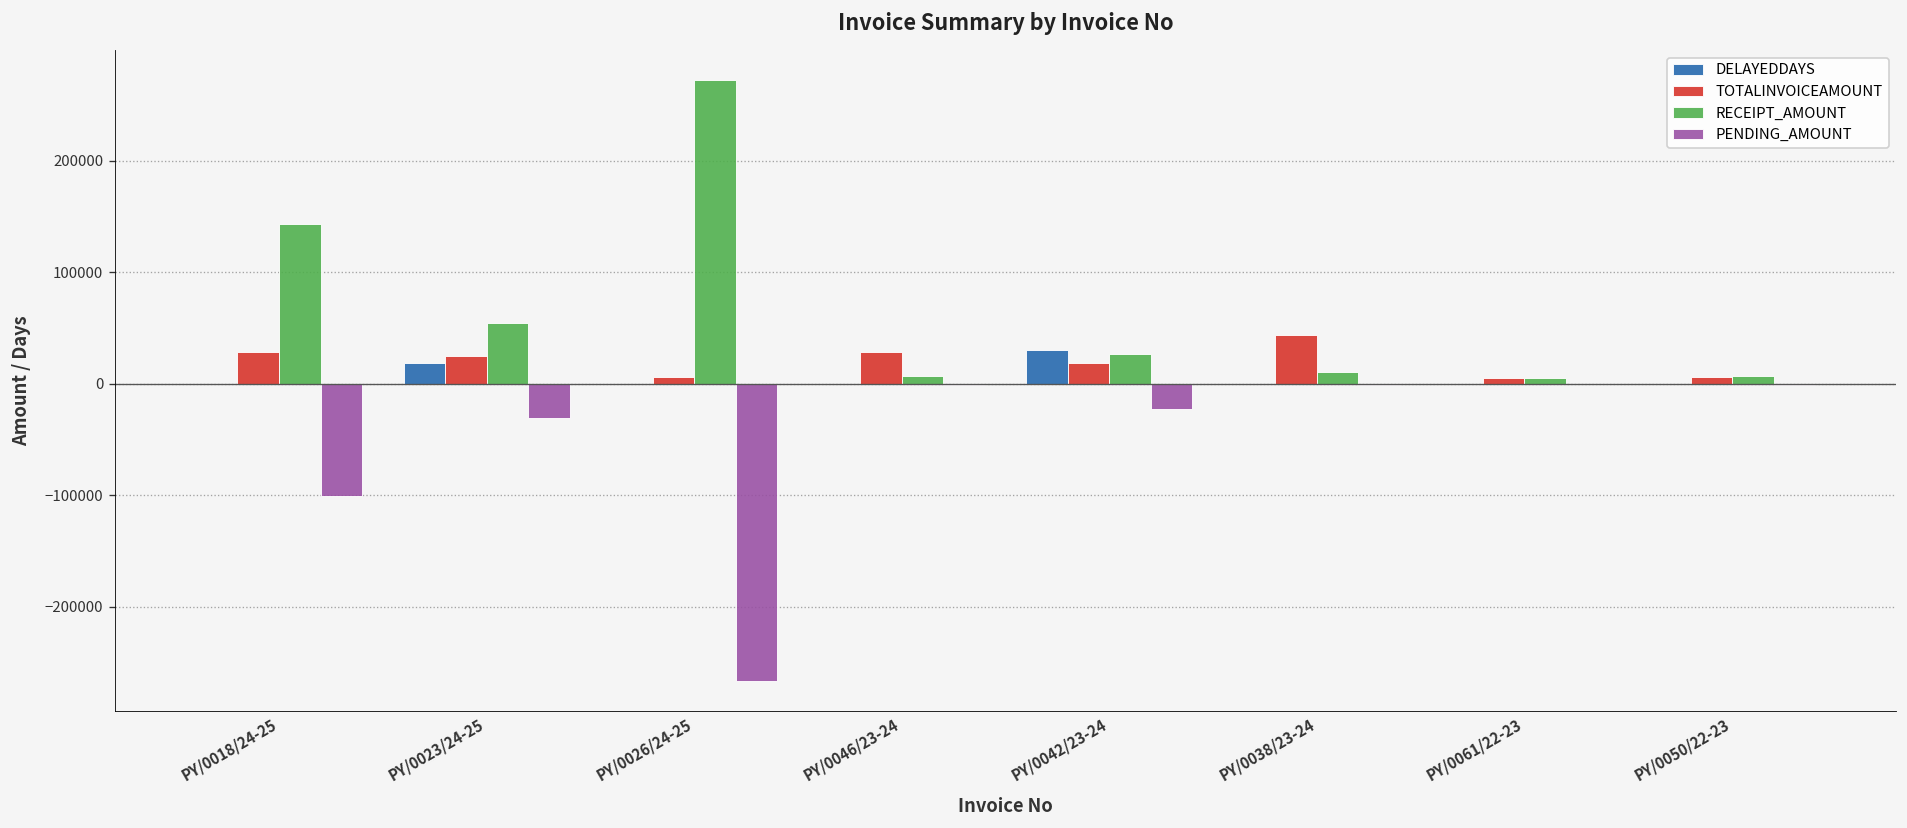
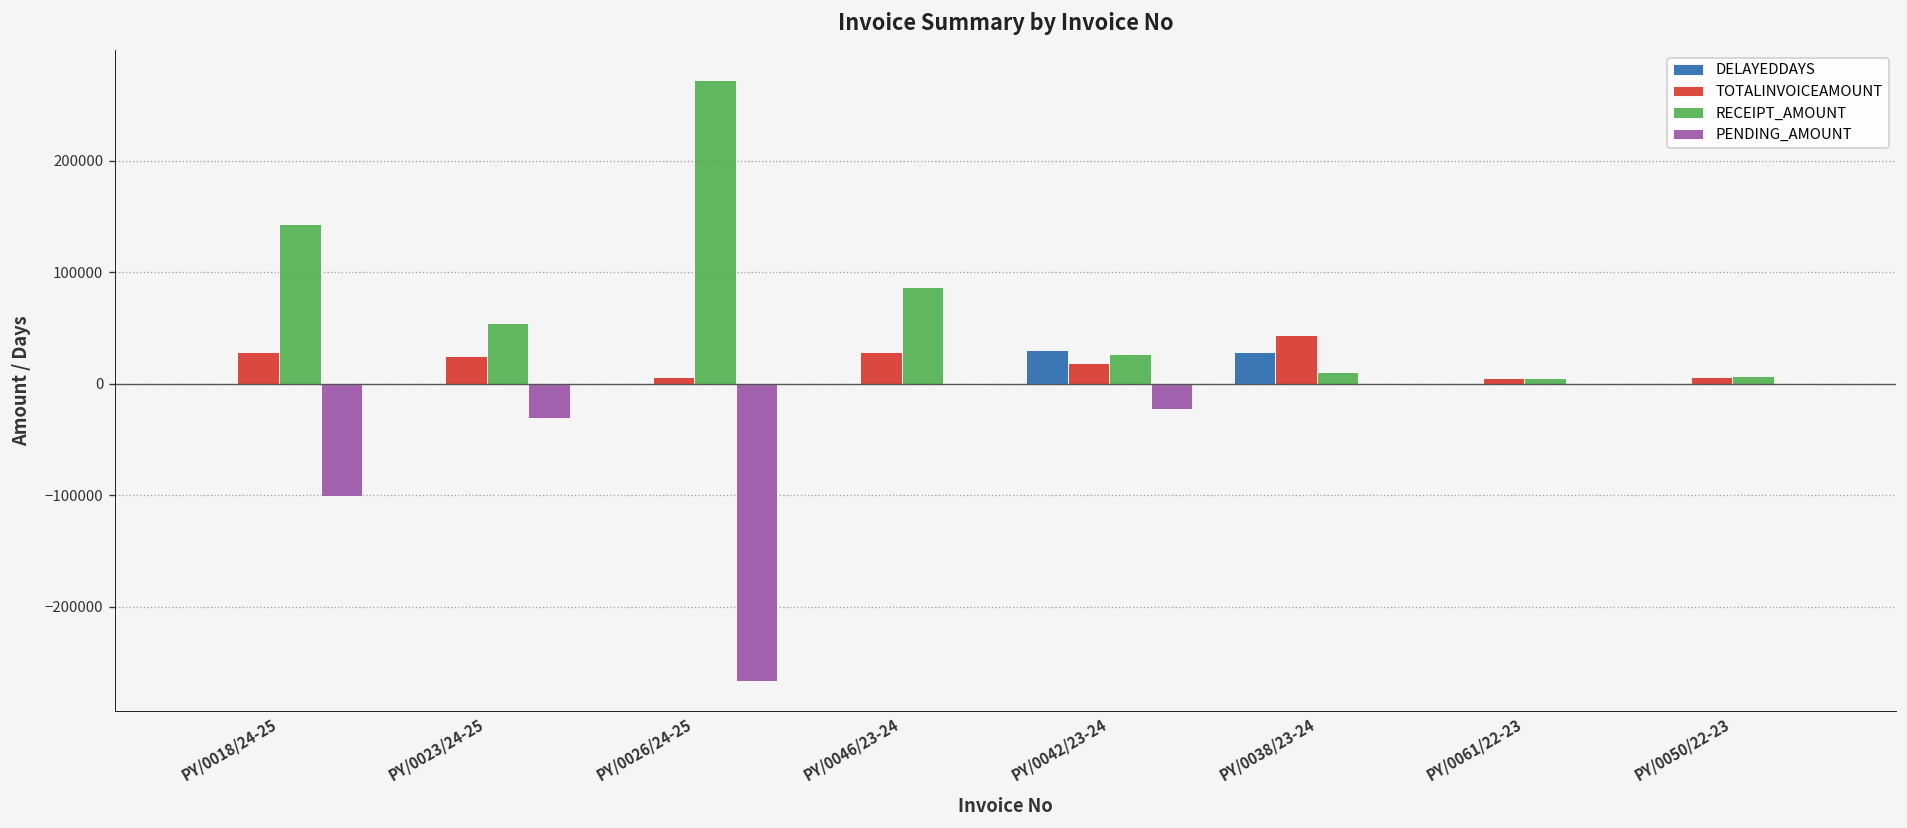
  {
    "DELAYEDDAYS": {
-     "PY/0023/24-25": 20000,
+     "PY/0023/24-25": 0,
      "PY/0042/23-24": 30000,
-     "PY/0038/23-24": 0
+     "PY/0038/23-24": 30000
    },
    "TOTALINVOICEAMOUNT": {
      "PY/0018/24-25": 30000,
      "PY/0023/24-25": 20000,
      "PY/0026/24-25": 10000,
      "PY/0046/23-24": 30000,
      "PY/0042/23-24": 20000,
      "PY/0038/23-24": 40000,
      "PY/0061/22-23": 0,
      "PY/0050/22-23": 10000
    },
    "RECEIPT_AMOUNT": {
      "PY/0018/24-25": 140000,
      "PY/0023/24-25": 50000,
      "PY/0026/24-25": 270000,
-     "PY/0046/23-24": 10000,
+     "PY/0046/23-24": 90000,
      "PY/0042/23-24": 30000,
      "PY/0038/23-24": 10000,
      "PY/0061/22-23": 10000,
      "PY/0050/22-23": 10000
    },
    "PENDING_AMOUNT": {
      "PY/0018/24-25": -100000,
      "PY/0023/24-25": -30000,
      "PY/0026/24-25": -270000,
      "PY/0042/23-24": -20000
    }
  }
